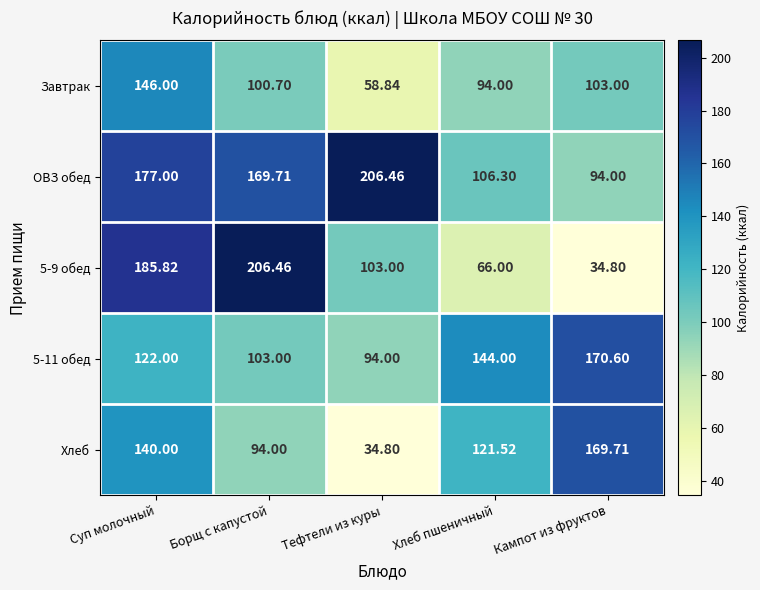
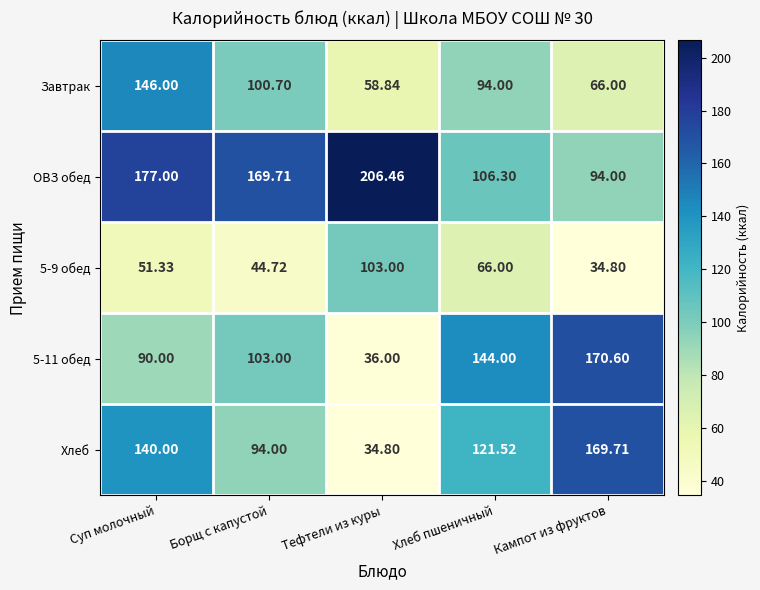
  {
    "Завтрак": {
      "Суп молочный": 146.00,
      "Борщ с капустой": 100.70,
      "Тефтели из куры": 58.84,
      "Хлеб пшеничный": 94.00,
-     "Кампот из фруктов": 103.00
+     "Кампот из фруктов": 66.00
    },
    "ОВЗ обед": {
      "Суп молочный": 177.00,
      "Борщ с капустой": 169.71,
      "Тефтели из куры": 206.46,
      "Хлеб пшеничный": 106.30,
      "Кампот из фруктов": 94.00
    },
    "5-9 обед": {
-     "Суп молочный": 185.82,
-     "Борщ с капустой": 206.46,
+     "Суп молочный": 51.33,
+     "Борщ с капустой": 44.72,
      "Тефтели из куры": 103.00,
      "Хлеб пшеничный": 66.00,
      "Кампот из фруктов": 34.80
    },
    "5-11 обед": {
-     "Суп молочный": 122.00,
+     "Суп молочный": 90.00,
      "Борщ с капустой": 103.00,
-     "Тефтели из куры": 94.00,
+     "Тефтели из куры": 36.00,
      "Хлеб пшеничный": 144.00,
      "Кампот из фруктов": 170.60
    },
    "Хлеб": {
      "Суп молочный": 140.00,
      "Борщ с капустой": 94.00,
      "Тефтели из куры": 34.80,
      "Хлеб пшеничный": 121.52,
      "Кампот из фруктов": 169.71
    }
  }
